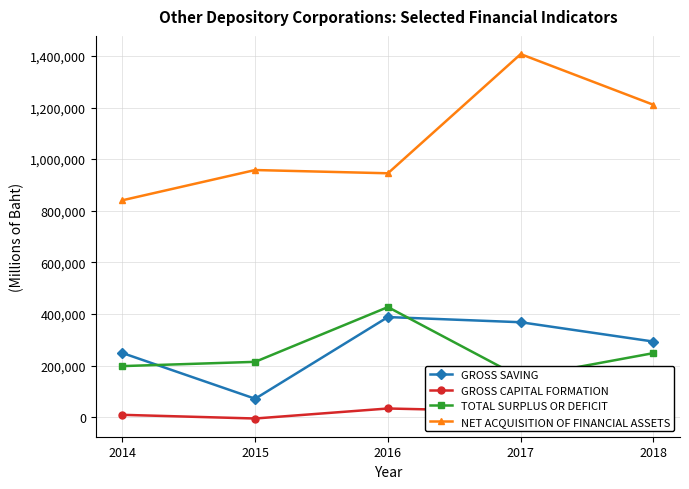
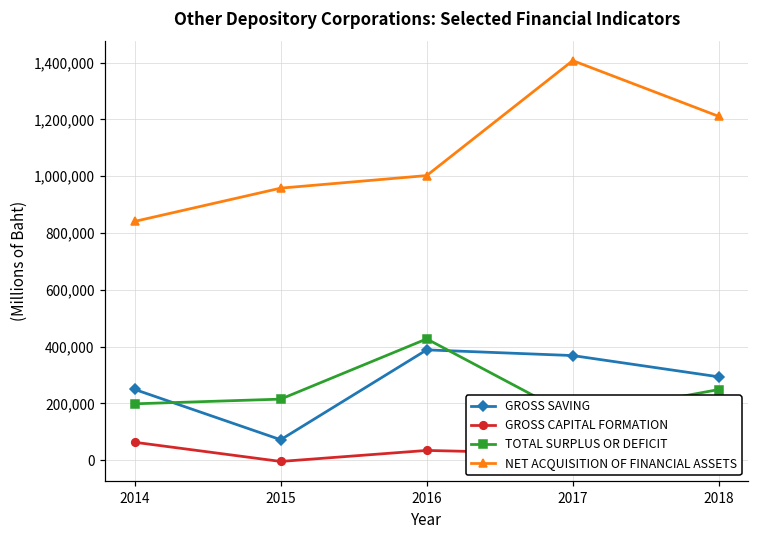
  {
    "GROSS SAVING": {
      "2014": "250,000",
      "2015": "70,000",
      "2016": "390,000",
      "2017": "370,000",
      "2018": "290,000"
    },
    "GROSS CAPITAL FORMATION": {
-     "2014": "10,000",
+     "2014": "60,000",
      "2015": "0",
      "2016": "30,000"
    },
    "TOTAL SURPLUS OR DEFICIT": {
      "2014": "200,000",
      "2015": "210,000",
      "2016": "430,000",
      "2018": "250,000"
    },
    "NET ACQUISITION OF FINANCIAL ASSETS": {
      "2014": "840,000",
      "2015": "960,000",
-     "2016": "950,000",
+     "2016": "1,000,000",
      "2017": "1,410,000",
      "2018": "1,210,000"
    }
  }
